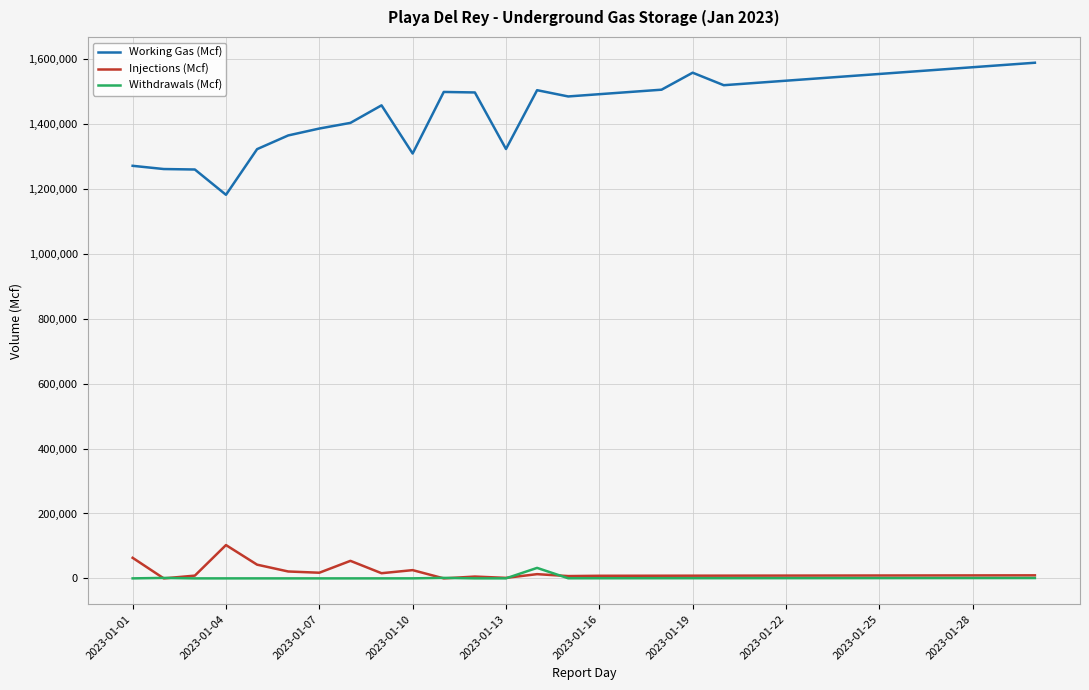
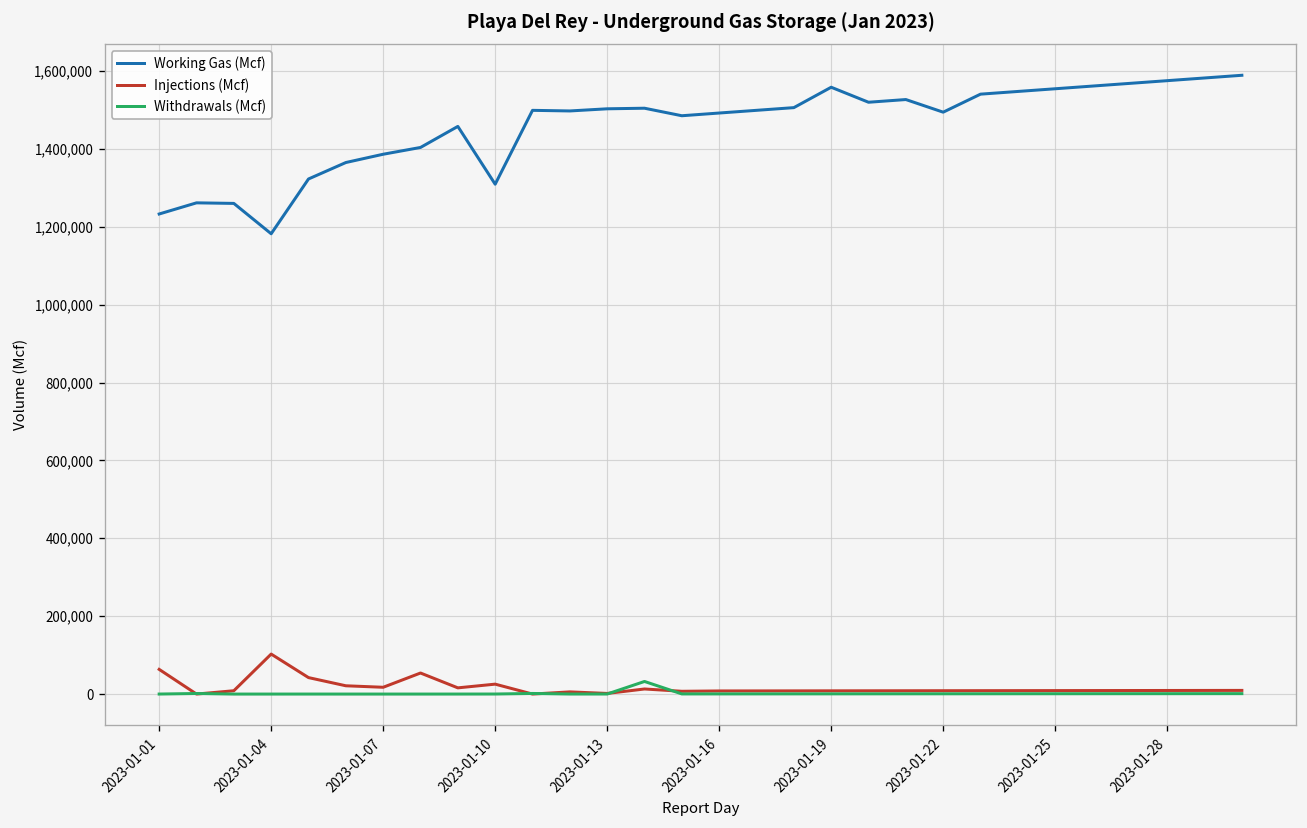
  {
    "Working Gas (Mcf)": {
-     "2023-01-01": "1,270,000",
+     "2023-01-01": "1,230,000",
      "2023-01-04": "1,180,000",
      "2023-01-07": "1,390,000",
      "2023-01-10": "1,310,000",
-     "2023-01-13": "1,320,000",
+     "2023-01-13": "1,500,000",
      "2023-01-16": "1,490,000",
      "2023-01-19": "1,560,000",
-     "2023-01-22": "1,530,000",
+     "2023-01-22": "1,490,000",
      "2023-01-25": "1,550,000",
      "2023-01-28": "1,580,000"
    },
    "Injections (Mcf)": {
      "2023-01-01": "60,000",
      "2023-01-04": "100,000",
      "2023-01-07": "20,000",
      "2023-01-10": "30,000",
      "2023-01-22": "10,000",
      "2023-01-25": "10,000",
      "2023-01-28": "10,000"
    },
    "Withdrawals (Mcf)": {
      "2023-01-01": "0",
      "2023-01-04": "0",
      "2023-01-07": "0",
      "2023-01-10": "0",
      "2023-01-22": "0",
      "2023-01-25": "0",
      "2023-01-28": "0"
    }
  }
